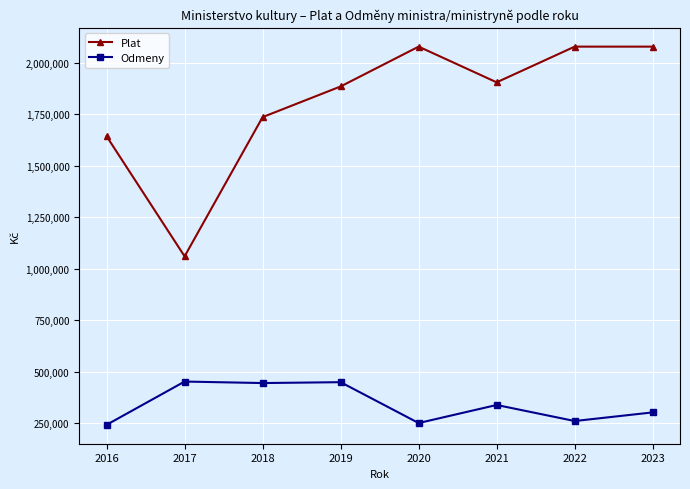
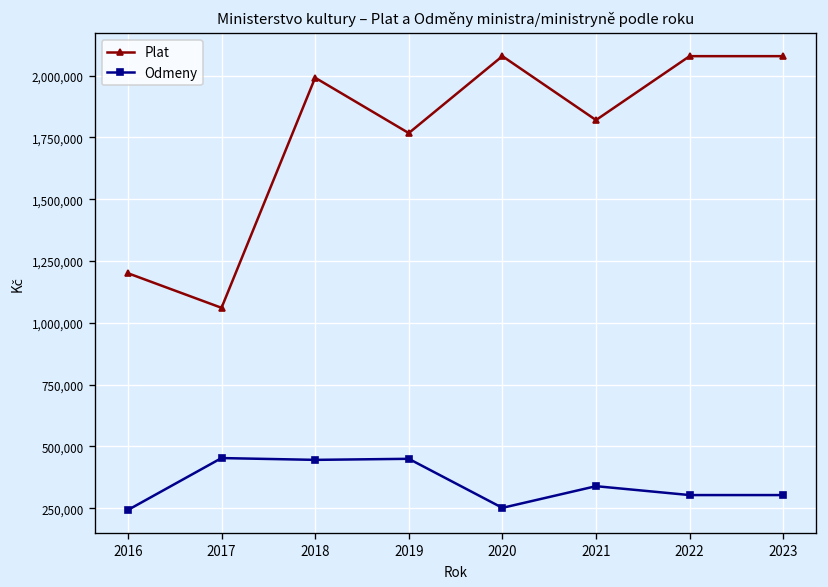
  {
    "Plat": {
-     "2016": "1,640,000",
+     "2016": "1,200,000",
      "2017": "1,060,000",
-     "2018": "1,740,000",
-     "2019": "1,890,000",
+     "2018": "1,990,000",
+     "2019": "1,770,000",
      "2020": "2,080,000",
-     "2021": "1,910,000",
+     "2021": "1,820,000",
      "2022": "2,080,000",
      "2023": "2,080,000"
    },
    "Odmeny": {
      "2016": "240,000",
      "2017": "450,000",
      "2018": "450,000",
      "2019": "450,000",
      "2020": "250,000",
      "2021": "340,000",
-     "2022": "260,000",
+     "2022": "300,000",
      "2023": "300,000"
    }
  }
